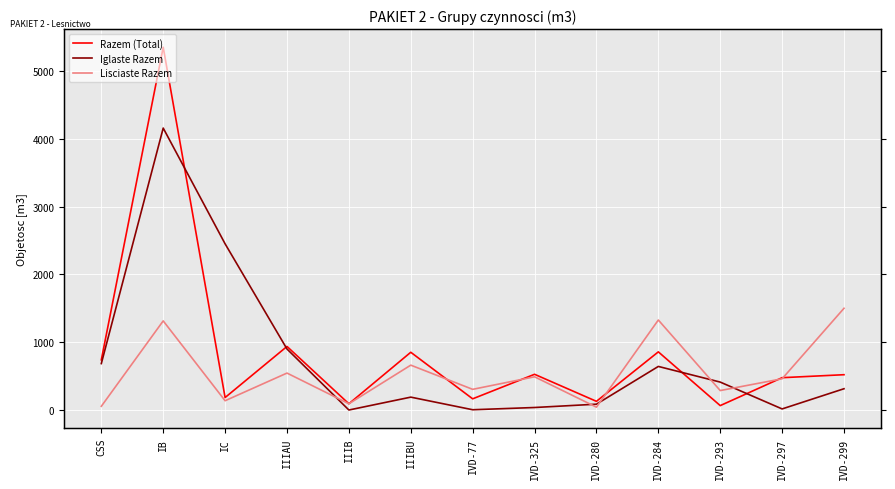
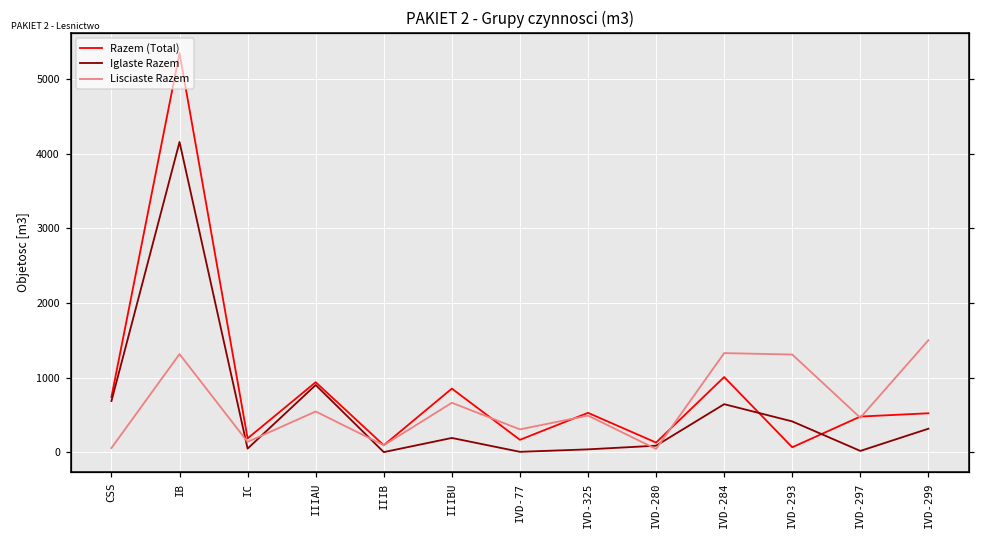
  {
    "Razem (Total)": {
      "CSS": 700,
      "IC": 200,
      "IIIAU": 900,
      "IIIBU": 900,
      "IVD-77": 200,
      "IVD-280": 100,
-     "IVD-284": 900,
+     "IVD-284": 1000,
      "IVD-293": 100,
      "IVD-299": 500
    },
    "Iglaste Razem": {
      "CSS": 700,
      "IB": 4200,
-     "IC": 2500,
+     "IC": 0,
      "IIIAU": 900,
      "IIIB": 0,
      "IIIBU": 200,
      "IVD-77": 0,
      "IVD-325": 0,
      "IVD-280": 100,
      "IVD-284": 600,
      "IVD-293": 400,
      "IVD-297": 0,
      "IVD-299": 300
    },
    "Lisciaste Razem": {
      "CSS": 100,
      "IB": 1300,
      "IC": 100,
      "IIIAU": 500,
      "IIIBU": 700,
      "IVD-77": 300,
      "IVD-280": 0,
      "IVD-284": 1300,
-     "IVD-293": 300,
+     "IVD-293": 1300,
      "IVD-299": 1500
    }
  }
